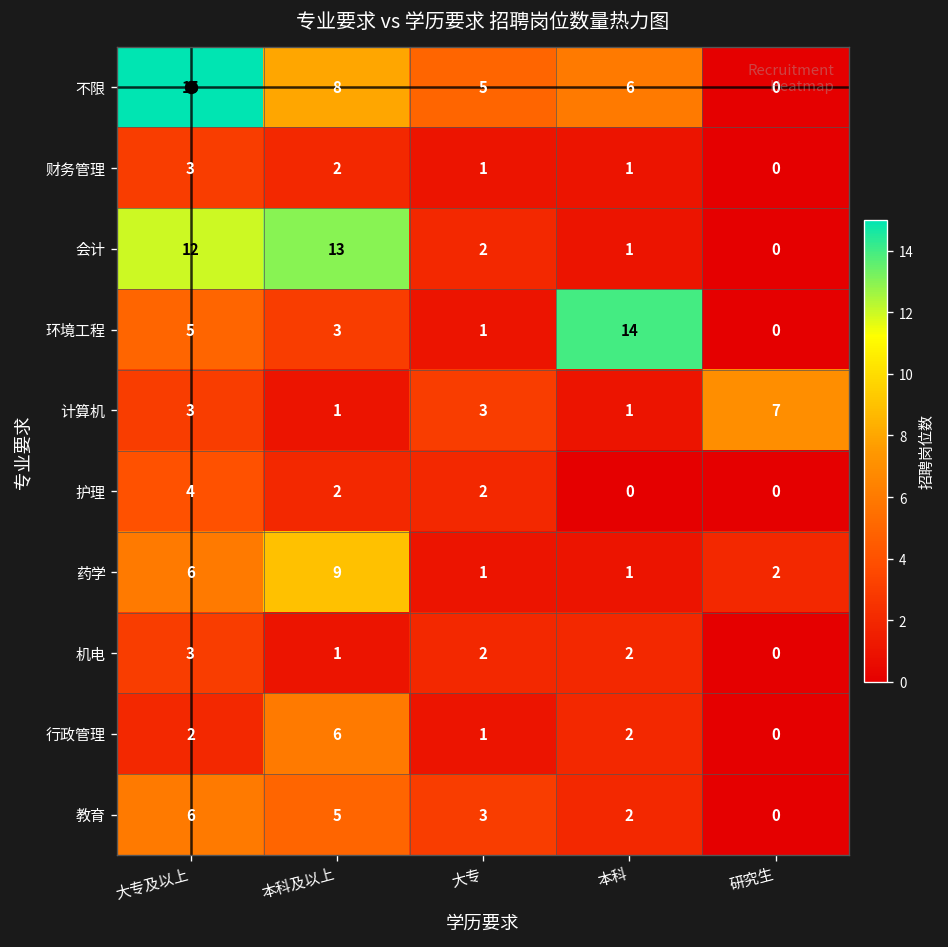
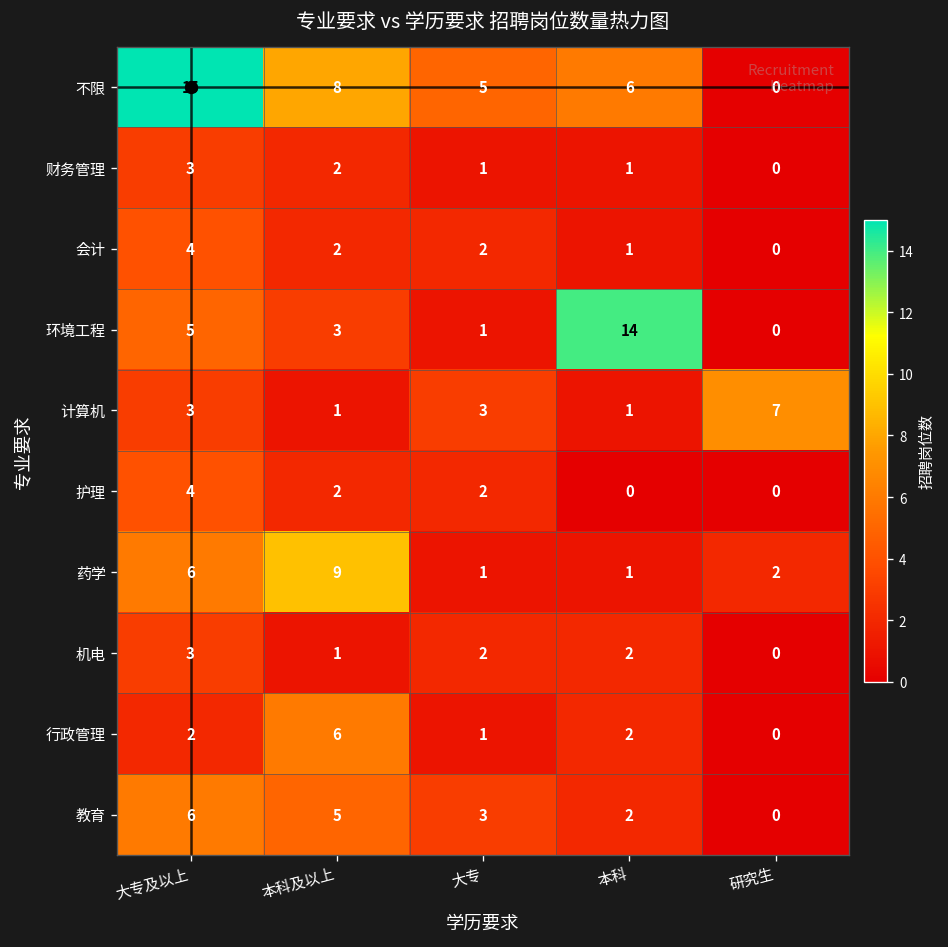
  {
    "不限": {
      "本科及以上": 8,
      "大专": 5,
      "本科": 6
    },
    "财务管理": {
      "大专及以上": 3,
      "本科及以上": 2,
      "大专": 1,
      "本科": 1,
      "研究生": 0
    },
    "会计": {
-     "大专及以上": 12,
-     "本科及以上": 13,
+     "大专及以上": 4,
+     "本科及以上": 2,
      "大专": 2,
      "本科": 1,
      "研究生": 0
    },
    "环境工程": {
      "大专及以上": 5,
      "本科及以上": 3,
      "大专": 1,
      "本科": 14,
      "研究生": 0
    },
    "计算机": {
      "大专及以上": 3,
      "本科及以上": 1,
      "大专": 3,
      "本科": 1,
      "研究生": 7
    },
    "护理": {
      "大专及以上": 4,
      "本科及以上": 2,
      "大专": 2,
      "本科": 0,
      "研究生": 0
    },
    "药学": {
      "大专及以上": 6,
      "本科及以上": 9,
      "大专": 1,
      "本科": 1,
      "研究生": 2
    },
    "机电": {
      "大专及以上": 3,
      "本科及以上": 1,
      "大专": 2,
      "本科": 2,
      "研究生": 0
    },
    "行政管理": {
      "大专及以上": 2,
      "本科及以上": 6,
      "大专": 1,
      "本科": 2,
      "研究生": 0
    },
    "教育": {
      "大专及以上": 6,
      "本科及以上": 5,
      "大专": 3,
      "本科": 2,
      "研究生": 0
    }
  }
